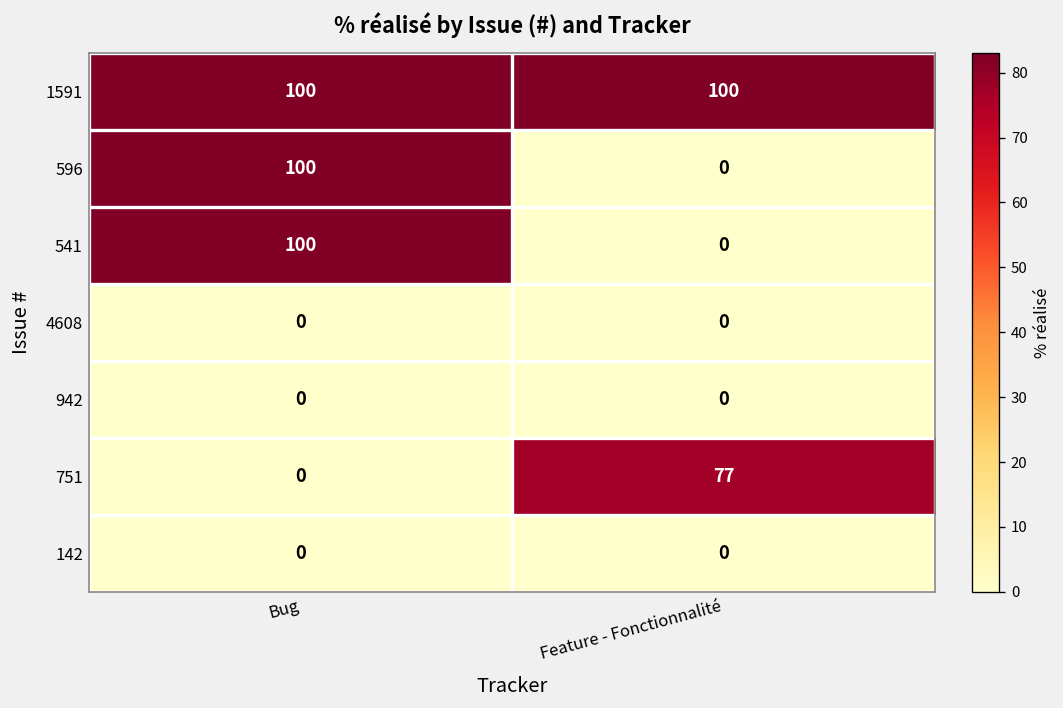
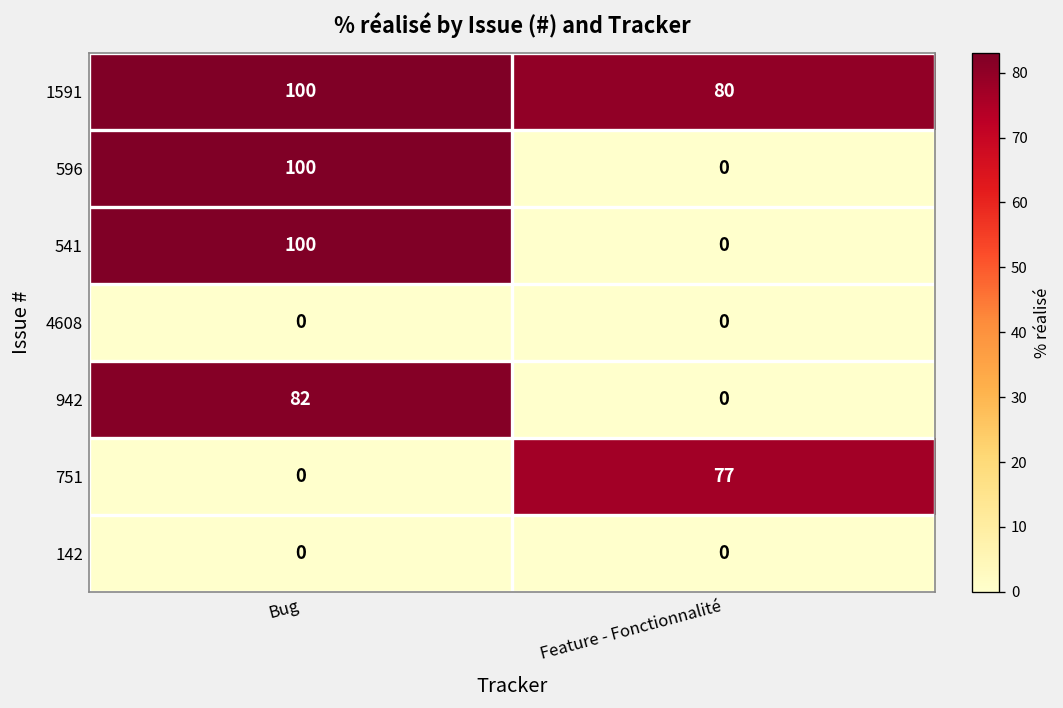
  {
    "1591": {
      "Bug": 100,
-     "Feature - Fonctionnalité": 100
+     "Feature - Fonctionnalité": 80
    },
    "596": {
      "Bug": 100,
      "Feature - Fonctionnalité": 0
    },
    "541": {
      "Bug": 100,
      "Feature - Fonctionnalité": 0
    },
    "4608": {
      "Bug": 0,
      "Feature - Fonctionnalité": 0
    },
    "942": {
-     "Bug": 0,
+     "Bug": 82,
      "Feature - Fonctionnalité": 0
    },
    "751": {
      "Bug": 0,
      "Feature - Fonctionnalité": 77
    },
    "142": {
      "Bug": 0,
      "Feature - Fonctionnalité": 0
    }
  }
